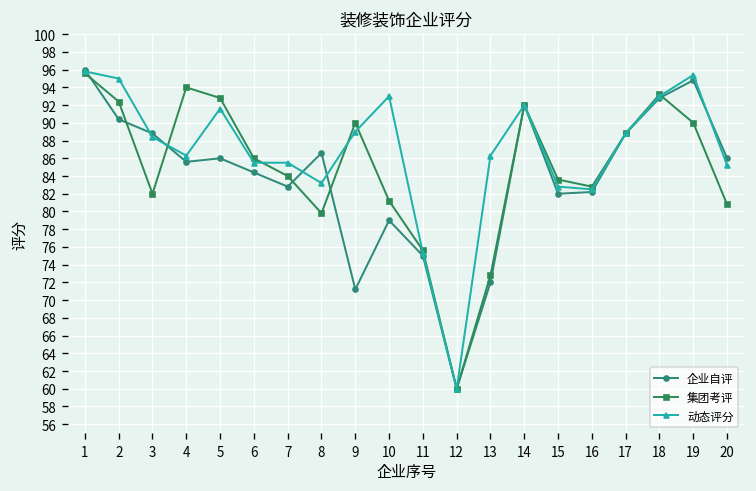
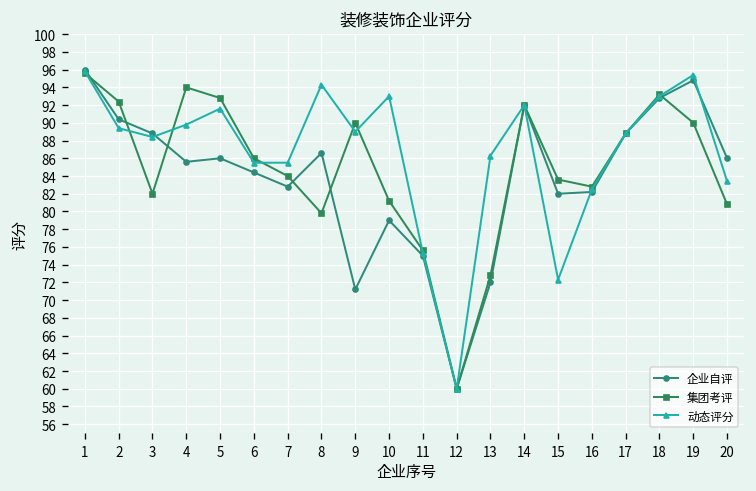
  {
    "动态评分": {
-     "2": 95,
+     "2": 89,
      "3": 88,
-     "4": 86,
+     "4": 90,
      "5": 92,
      "6": 86,
      "7": 86,
-     "8": 83,
+     "8": 94,
      "9": 89,
      "10": 93,
      "13": 86,
-     "15": 83,
+     "15": 72,
      "19": 95,
-     "20": 85
+     "20": 83
    }
  }
